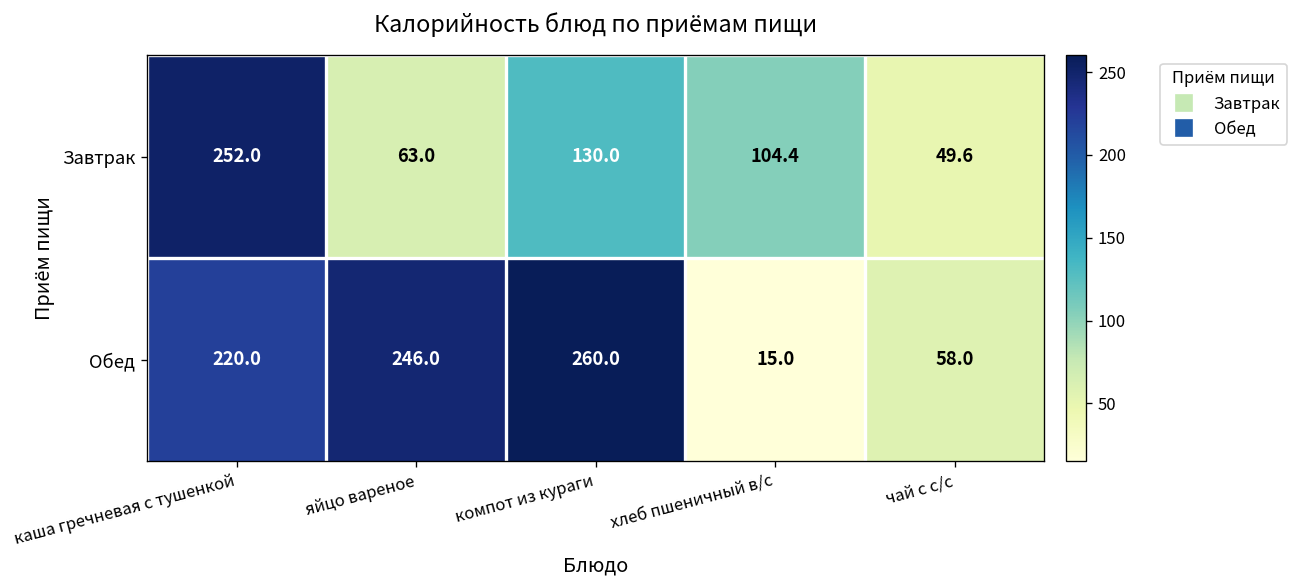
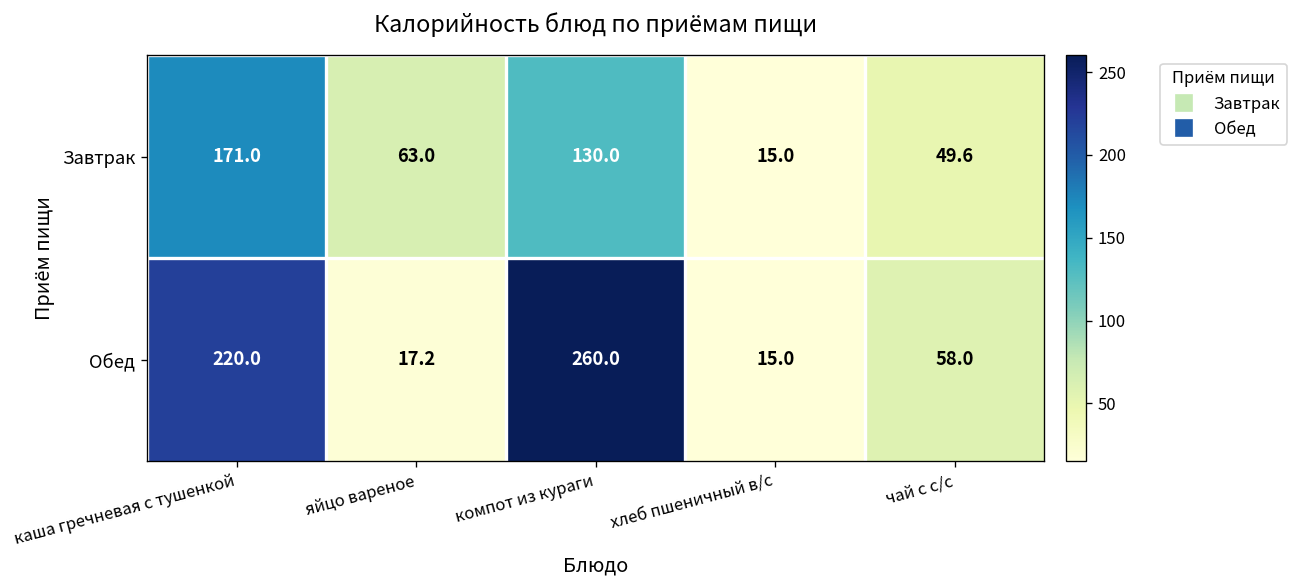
  {
    "Завтрак": {
-     "каша гречневая с тушенкой": 252.0,
+     "каша гречневая с тушенкой": 171.0,
      "яйцо вареное": 63.0,
      "компот из кураги": 130.0,
-     "хлеб пшеничный в/с": 104.4,
+     "хлеб пшеничный в/с": 15.0,
      "чай с с/с": 49.6
    },
    "Обед": {
      "каша гречневая с тушенкой": 220.0,
-     "яйцо вареное": 246.0,
+     "яйцо вареное": 17.2,
      "компот из кураги": 260.0,
      "хлеб пшеничный в/с": 15.0,
      "чай с с/с": 58.0
    }
  }
